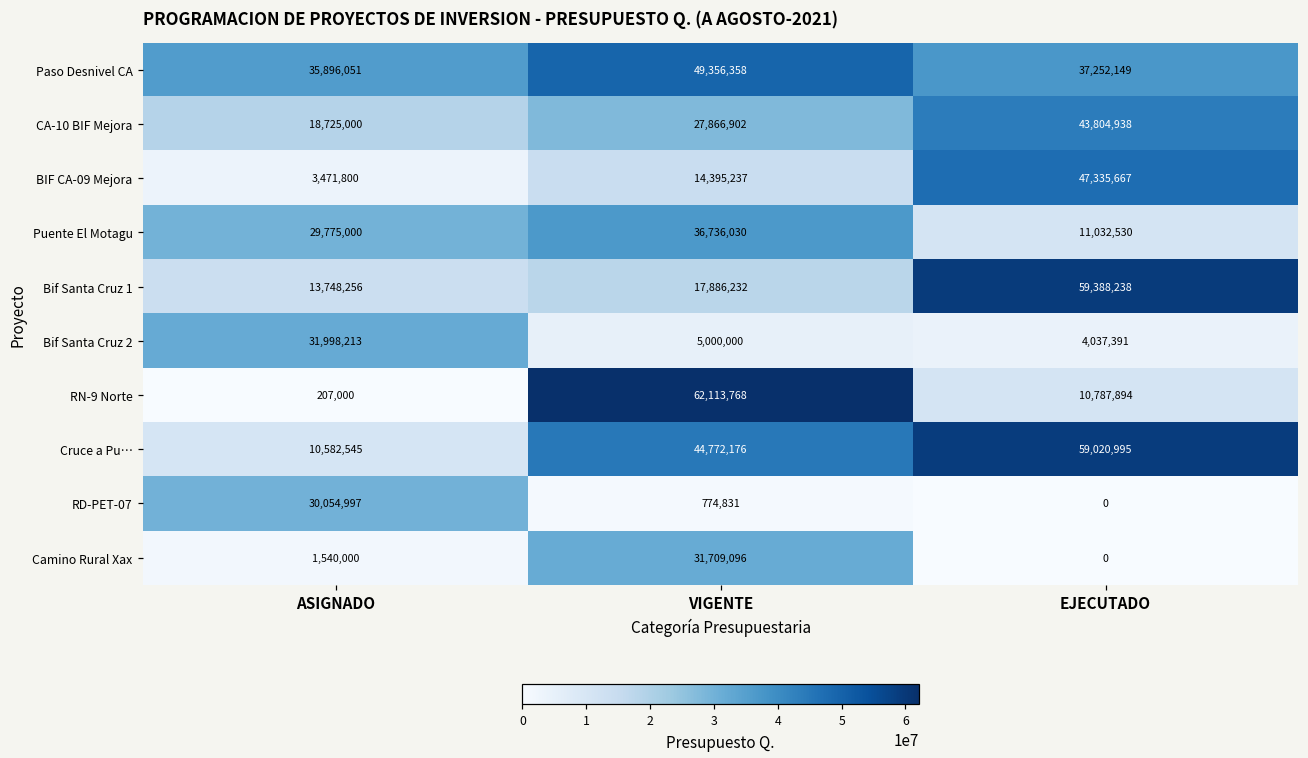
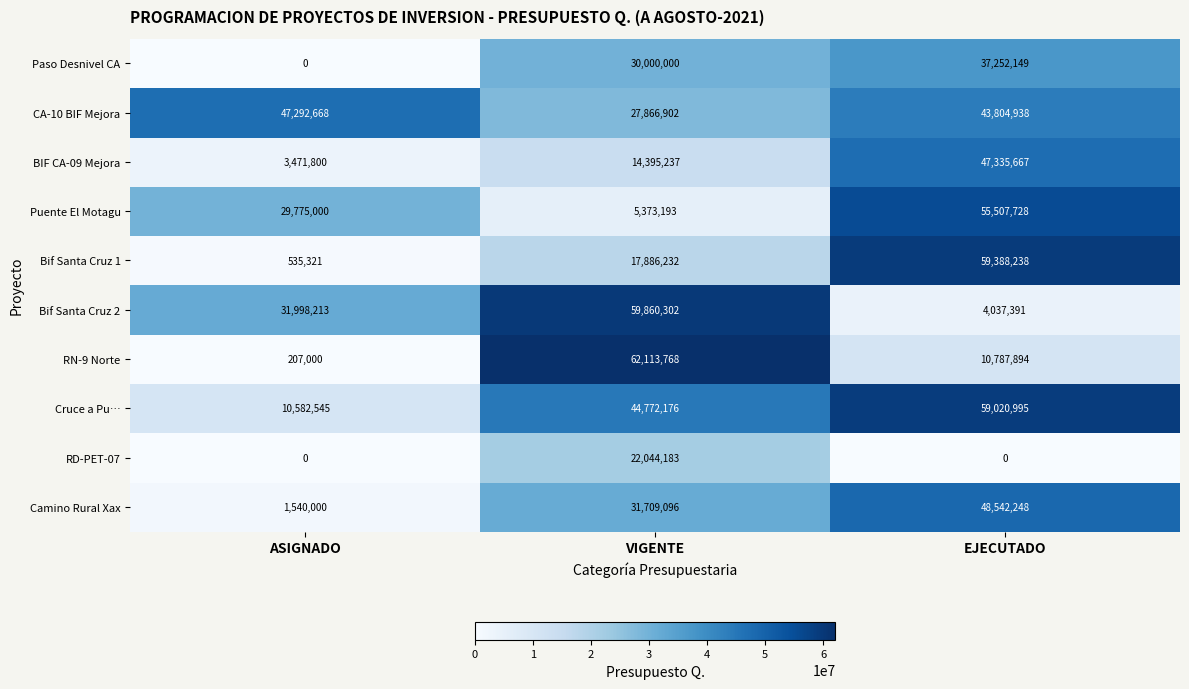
  {
    "Paso Desnivel CA": {
-     "ASIGNADO": "35,896,051",
-     "VIGENTE": "49,356,358",
+     "ASIGNADO": "0",
+     "VIGENTE": "30,000,000",
      "EJECUTADO": "37,252,149"
    },
    "CA-10 BIF Mejora": {
-     "ASIGNADO": "18,725,000",
+     "ASIGNADO": "47,292,668",
      "VIGENTE": "27,866,902",
      "EJECUTADO": "43,804,938"
    },
    "BIF CA-09 Mejora": {
      "ASIGNADO": "3,471,800",
      "VIGENTE": "14,395,237",
      "EJECUTADO": "47,335,667"
    },
    "Puente El Motagu": {
      "ASIGNADO": "29,775,000",
-     "VIGENTE": "36,736,030",
-     "EJECUTADO": "11,032,530"
+     "VIGENTE": "5,373,193",
+     "EJECUTADO": "55,507,728"
    },
    "Bif Santa Cruz 1": {
-     "ASIGNADO": "13,748,256",
+     "ASIGNADO": "535,321",
      "VIGENTE": "17,886,232",
      "EJECUTADO": "59,388,238"
    },
    "Bif Santa Cruz 2": {
      "ASIGNADO": "31,998,213",
-     "VIGENTE": "5,000,000",
+     "VIGENTE": "59,860,302",
      "EJECUTADO": "4,037,391"
    },
    "RN-9 Norte": {
      "ASIGNADO": "207,000",
      "VIGENTE": "62,113,768",
      "EJECUTADO": "10,787,894"
    },
    "Cruce a Pu…": {
      "ASIGNADO": "10,582,545",
      "VIGENTE": "44,772,176",
      "EJECUTADO": "59,020,995"
    },
    "RD-PET-07": {
-     "ASIGNADO": "30,054,997",
-     "VIGENTE": "774,831",
+     "ASIGNADO": "0",
+     "VIGENTE": "22,044,183",
      "EJECUTADO": "0"
    },
    "Camino Rural Xax": {
      "ASIGNADO": "1,540,000",
      "VIGENTE": "31,709,096",
-     "EJECUTADO": "0"
+     "EJECUTADO": "48,542,248"
    }
  }
